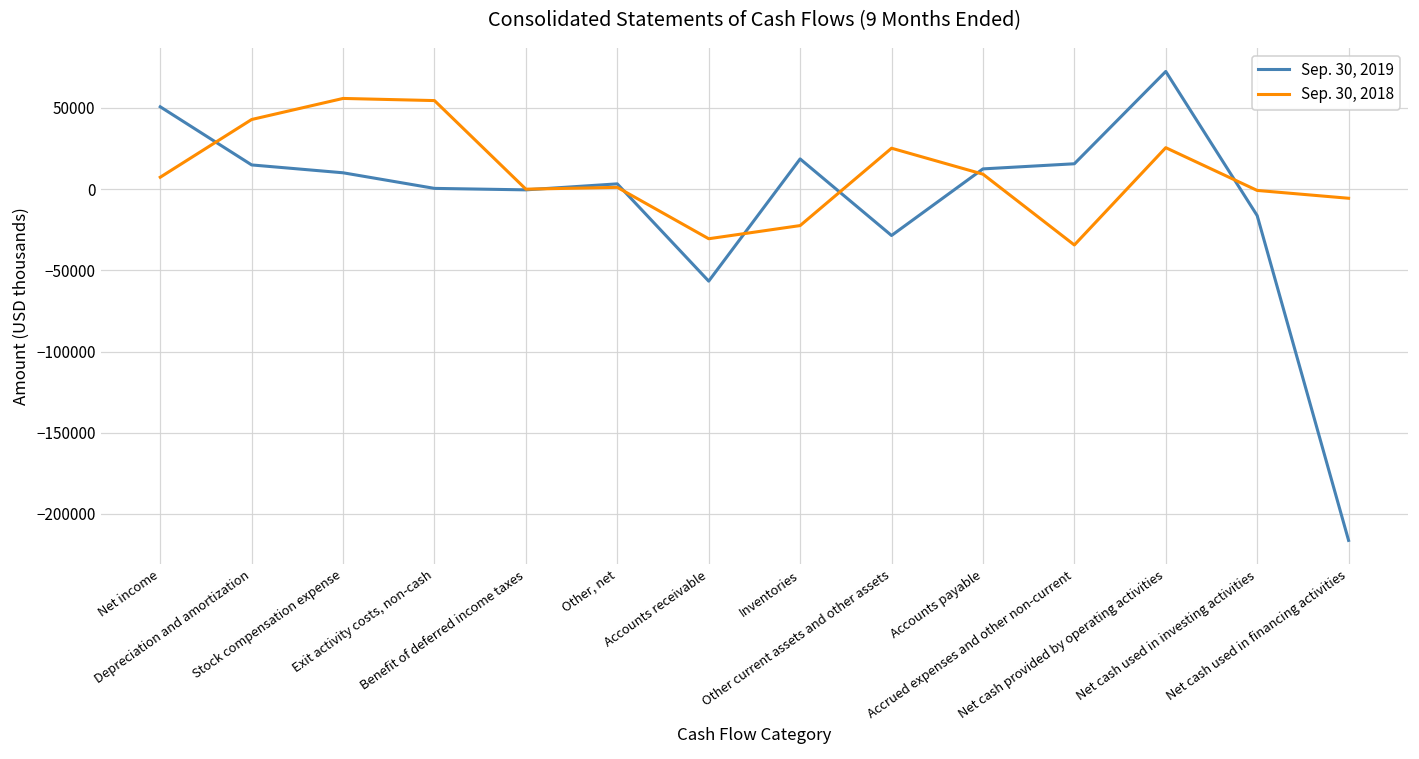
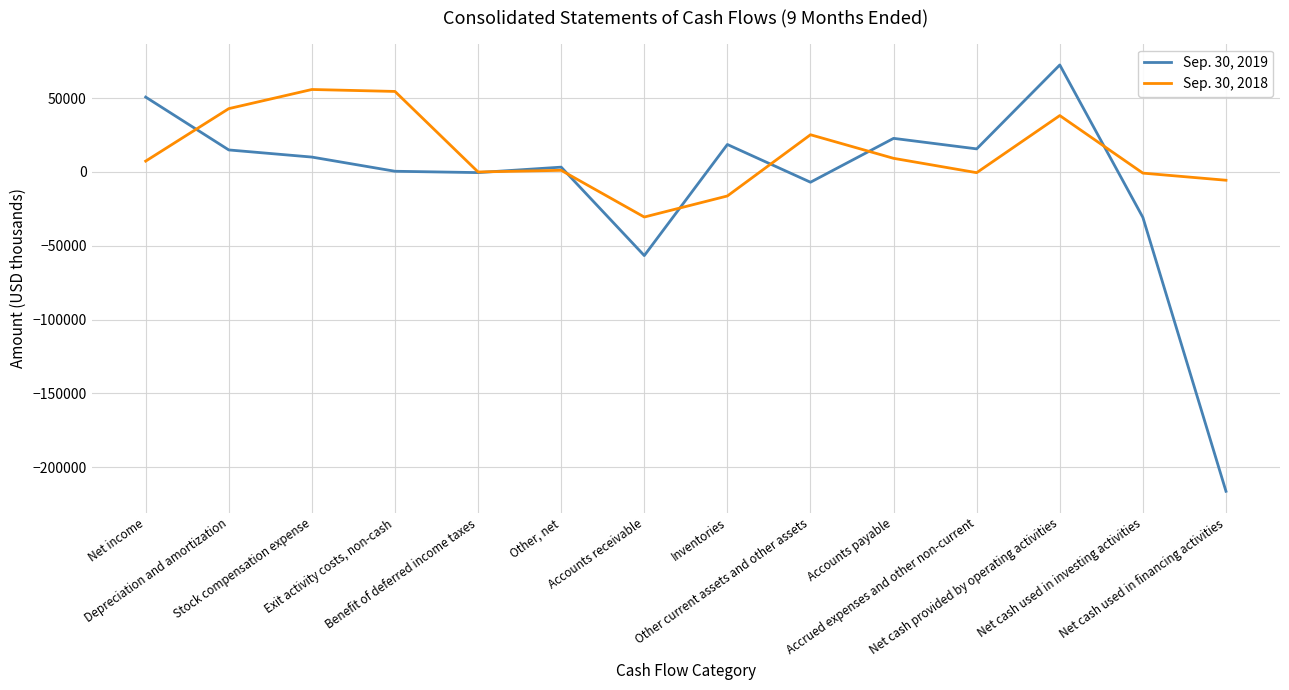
  {
    "Sep. 30, 2019": {
      "Net income": 51000,
      "Depreciation and amortization": 15000,
      "Stock compensation expense": 10000,
      "Exit activity costs, non-cash": 0,
      "Other, net": 3000,
      "Accounts receivable": -57000,
      "Inventories": 19000,
-     "Other current assets and other assets": -29000,
-     "Accounts payable": 12000,
+     "Other current assets and other assets": -7000,
+     "Accounts payable": 23000,
      "Accrued expenses and other non-current": 16000,
      "Net cash provided by operating activities": 72000,
-     "Net cash used in investing activities": -16000,
+     "Net cash used in investing activities": -31000,
      "Net cash used in financing activities": -216000
    },
    "Sep. 30, 2018": {
      "Net income": 7000,
      "Depreciation and amortization": 43000,
      "Stock compensation expense": 56000,
      "Exit activity costs, non-cash": 55000,
      "Other, net": 1000,
      "Accounts receivable": -31000,
-     "Inventories": -22000,
+     "Inventories": -16000,
      "Other current assets and other assets": 25000,
      "Accounts payable": 9000,
-     "Accrued expenses and other non-current": -34000,
-     "Net cash provided by operating activities": 26000,
+     "Accrued expenses and other non-current": 0,
+     "Net cash provided by operating activities": 38000,
      "Net cash used in investing activities": -1000,
      "Net cash used in financing activities": -6000
    }
  }
